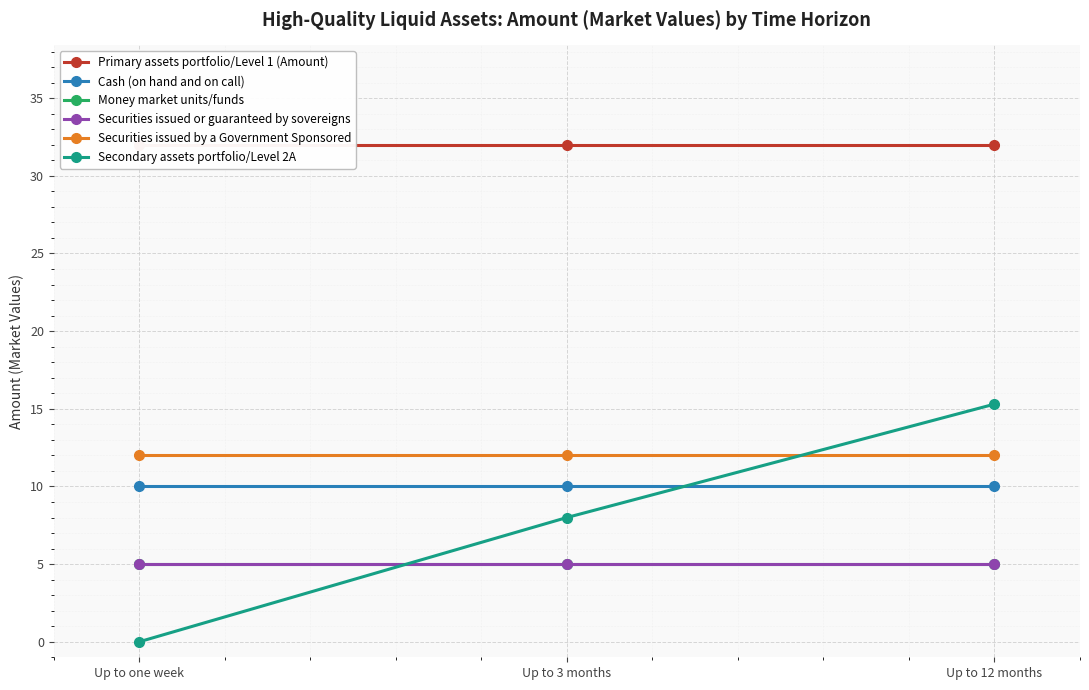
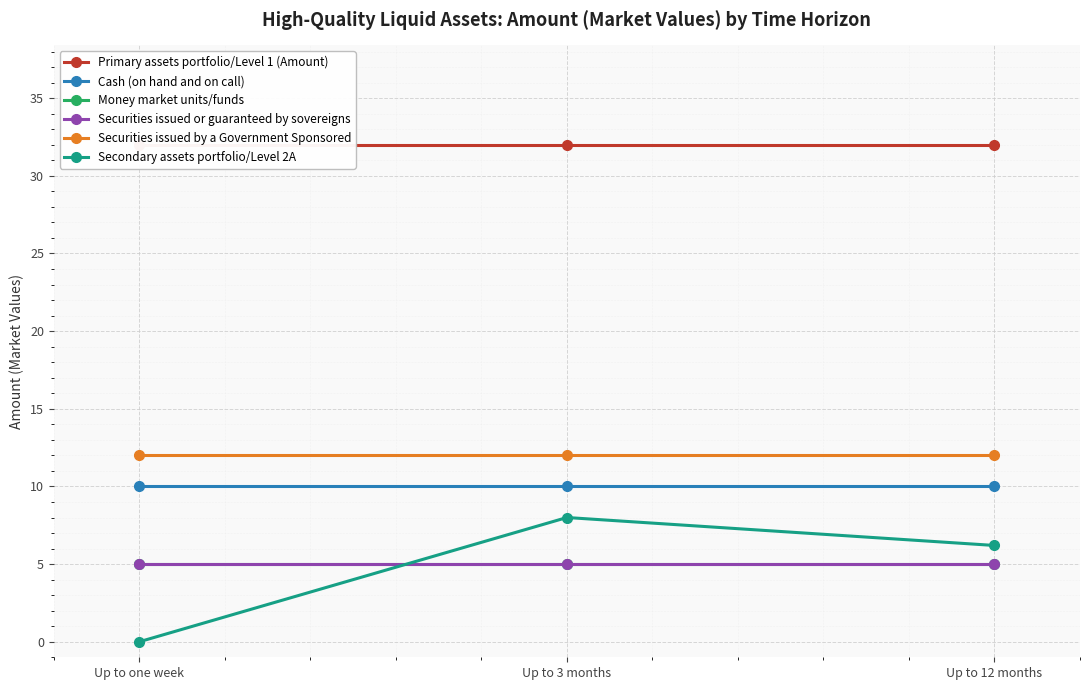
  {
    "Primary assets portfolio/Level 1 (Amount)": {
      "Up to 3 months": 32.0,
      "Up to 12 months": 32.0
    },
    "Cash (on hand and on call)": {
      "Up to one week": 10.0,
      "Up to 3 months": 10.0,
      "Up to 12 months": 10.0
    },
    "Securities issued or guaranteed by sovereigns": {
      "Up to one week": 5.0,
      "Up to 3 months": 5.0,
      "Up to 12 months": 5.0
    },
    "Securities issued by a Government Sponsored": {
      "Up to one week": 12.0,
      "Up to 3 months": 12.0,
      "Up to 12 months": 12.0
    },
    "Secondary assets portfolio/Level 2A": {
      "Up to one week": 0.0,
      "Up to 3 months": 8.0,
-     "Up to 12 months": 15.3
+     "Up to 12 months": 6.2
    }
  }
